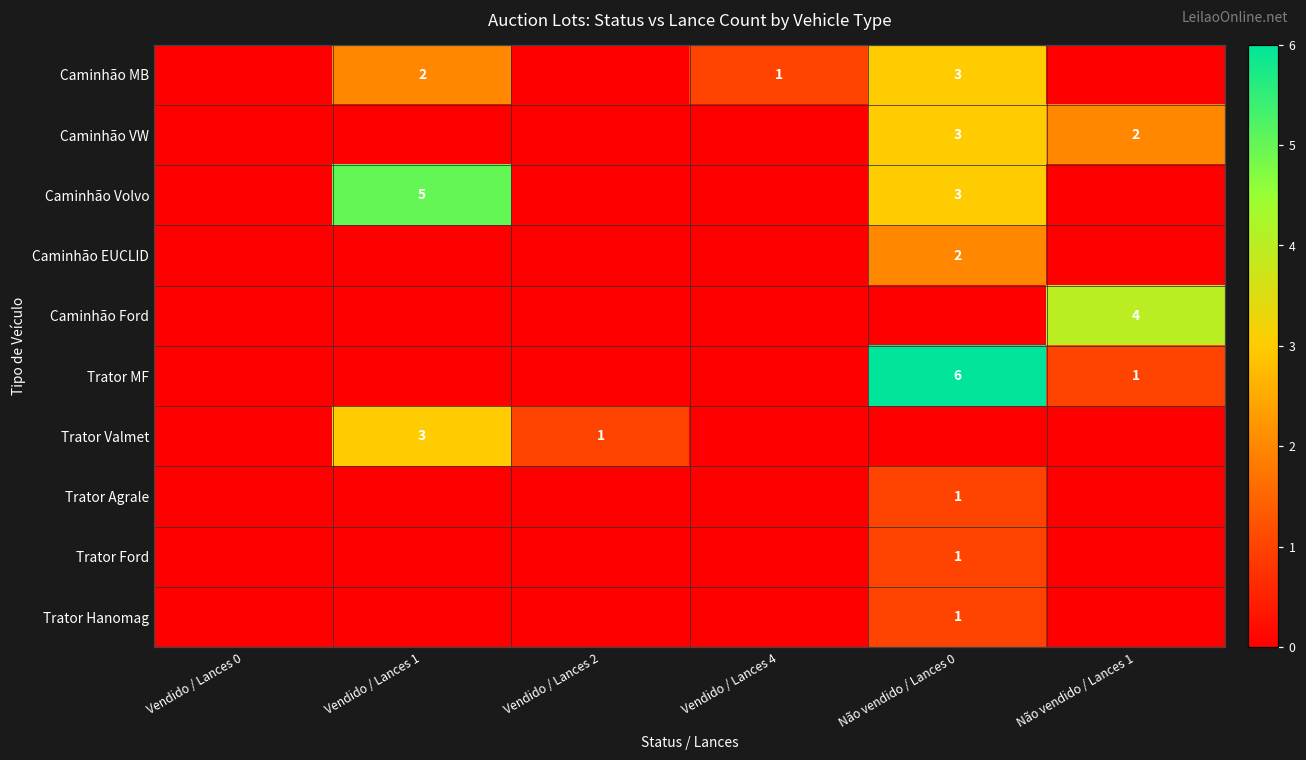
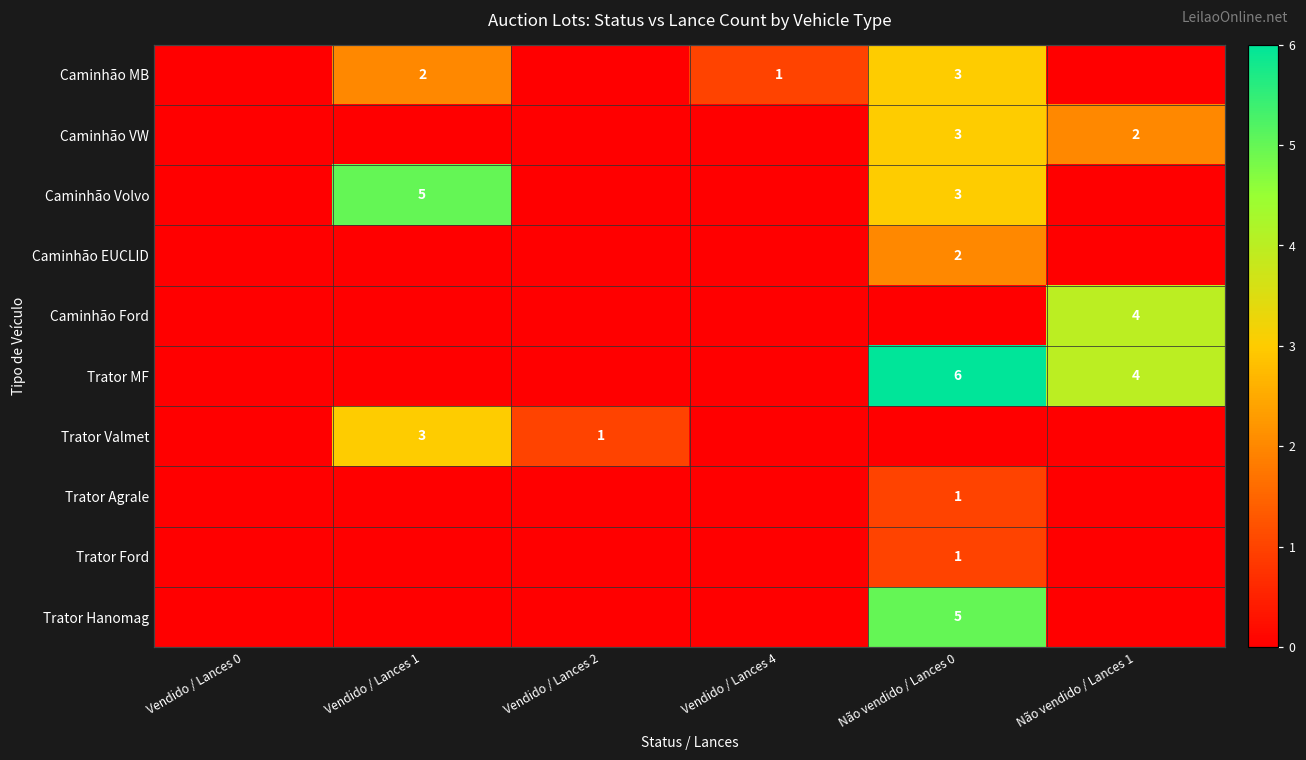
  {
    "Caminhão MB": {
      "Vendido / Lances 1": 2,
      "Vendido / Lances 4": 1,
      "Não vendido / Lances 0": 3
    },
    "Caminhão VW": {
      "Não vendido / Lances 0": 3,
      "Não vendido / Lances 1": 2
    },
    "Caminhão Volvo": {
      "Vendido / Lances 1": 5,
      "Não vendido / Lances 0": 3
    },
    "Caminhão EUCLID": {
      "Não vendido / Lances 0": 2
    },
    "Caminhão Ford": {
      "Não vendido / Lances 1": 4
    },
    "Trator MF": {
      "Não vendido / Lances 0": 6,
-     "Não vendido / Lances 1": 1
+     "Não vendido / Lances 1": 4
    },
    "Trator Valmet": {
      "Vendido / Lances 1": 3,
      "Vendido / Lances 2": 1
    },
    "Trator Agrale": {
      "Não vendido / Lances 0": 1
    },
    "Trator Ford": {
      "Não vendido / Lances 0": 1
    },
    "Trator Hanomag": {
-     "Não vendido / Lances 0": 1
+     "Não vendido / Lances 0": 5
    }
  }
